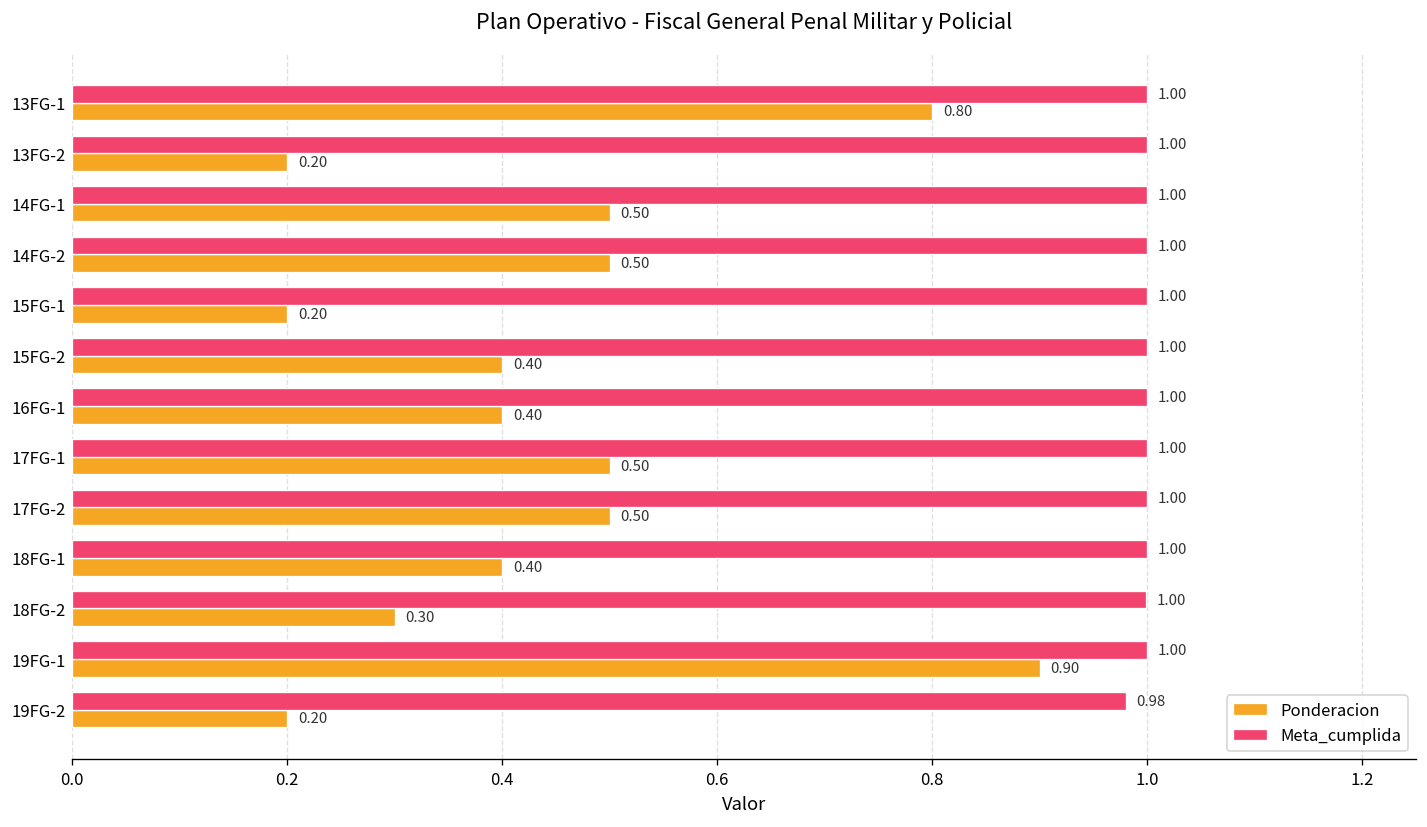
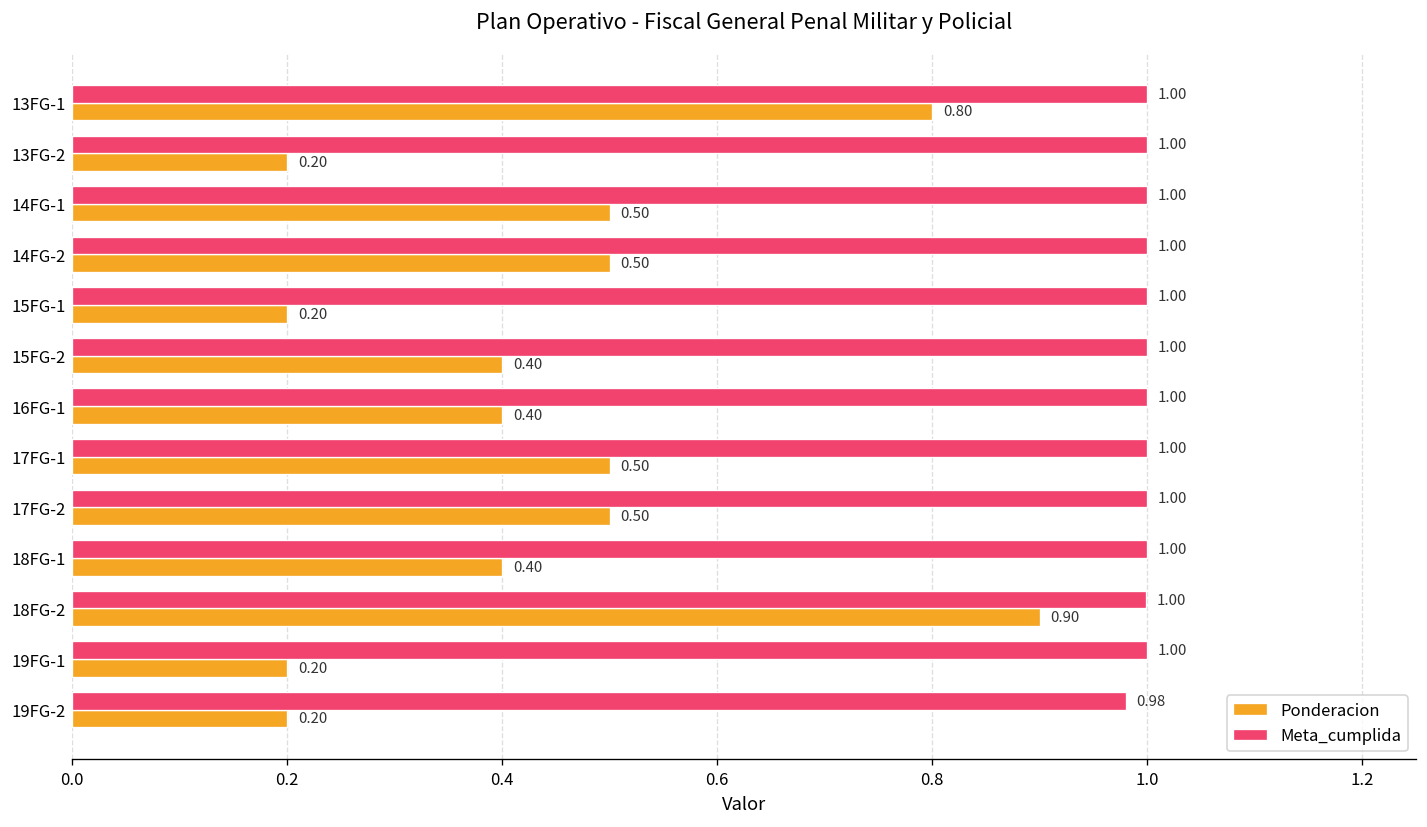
  {
    "Ponderacion": {
      "13FG-1": 0.80,
      "13FG-2": 0.20,
      "14FG-1": 0.50,
      "14FG-2": 0.50,
      "15FG-1": 0.20,
      "15FG-2": 0.40,
      "16FG-1": 0.40,
      "17FG-1": 0.50,
      "17FG-2": 0.50,
      "18FG-1": 0.40,
-     "18FG-2": 0.30,
-     "19FG-1": 0.90,
+     "18FG-2": 0.90,
+     "19FG-1": 0.20,
      "19FG-2": 0.20
    },
    "Meta_cumplida": {
      "13FG-1": 1.00,
      "13FG-2": 1.00,
      "14FG-1": 1.00,
      "14FG-2": 1.00,
      "15FG-1": 1.00,
      "15FG-2": 1.00,
      "16FG-1": 1.00,
      "17FG-1": 1.00,
      "17FG-2": 1.00,
      "18FG-1": 1.00,
      "18FG-2": 1.00,
      "19FG-1": 1.00,
      "19FG-2": 0.98
    }
  }
